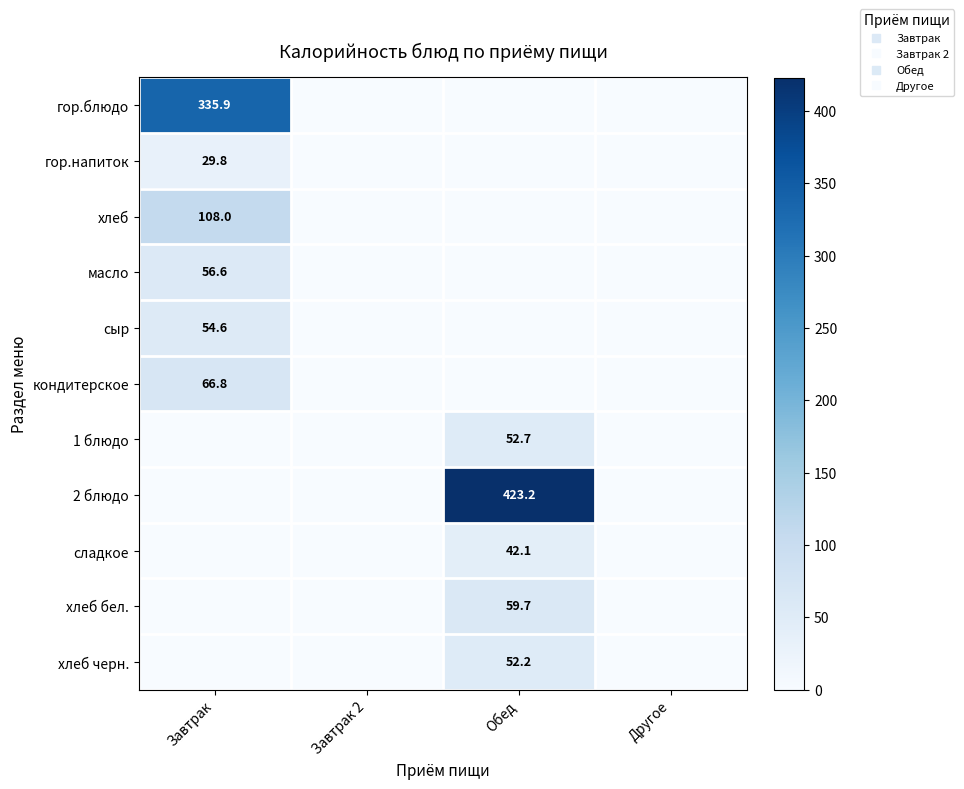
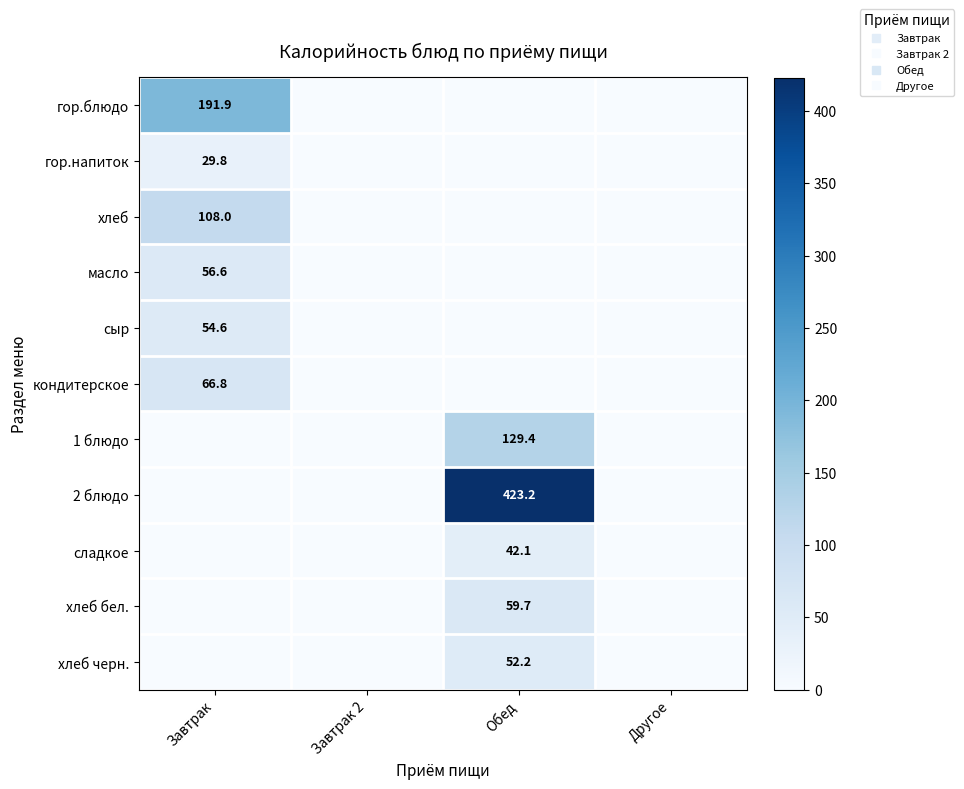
  {
    "гор.блюдо": {
-     "Завтрак": 335.9
+     "Завтрак": 191.9
    },
    "гор.напиток": {
      "Завтрак": 29.8
    },
    "хлеб": {
      "Завтрак": 108.0
    },
    "масло": {
      "Завтрак": 56.6
    },
    "сыр": {
      "Завтрак": 54.6
    },
    "кондитерское": {
      "Завтрак": 66.8
    },
    "1 блюдо": {
-     "Обед": 52.7
+     "Обед": 129.4
    },
    "2 блюдо": {
      "Обед": 423.2
    },
    "сладкое": {
      "Обед": 42.1
    },
    "хлеб бел.": {
      "Обед": 59.7
    },
    "хлеб черн.": {
      "Обед": 52.2
    }
  }
